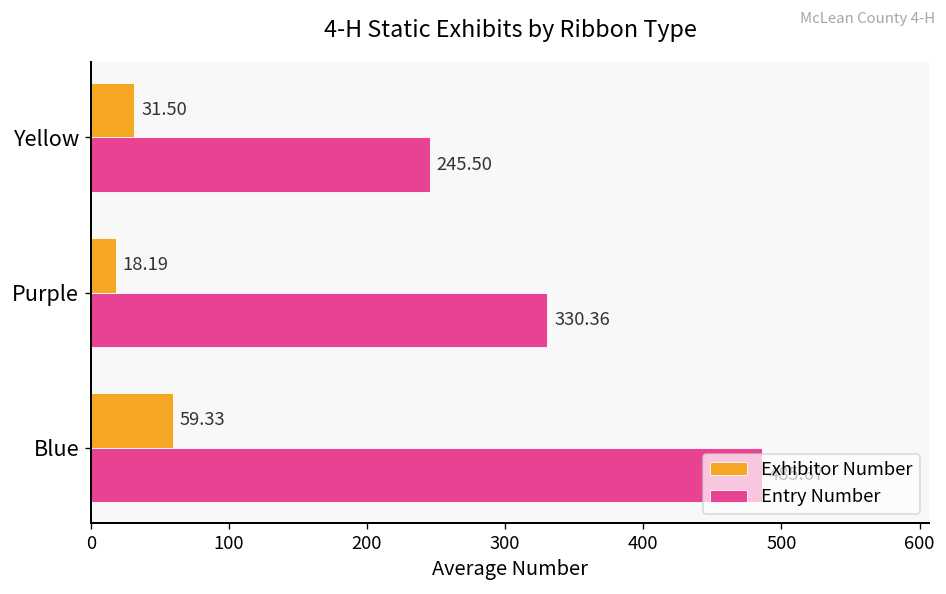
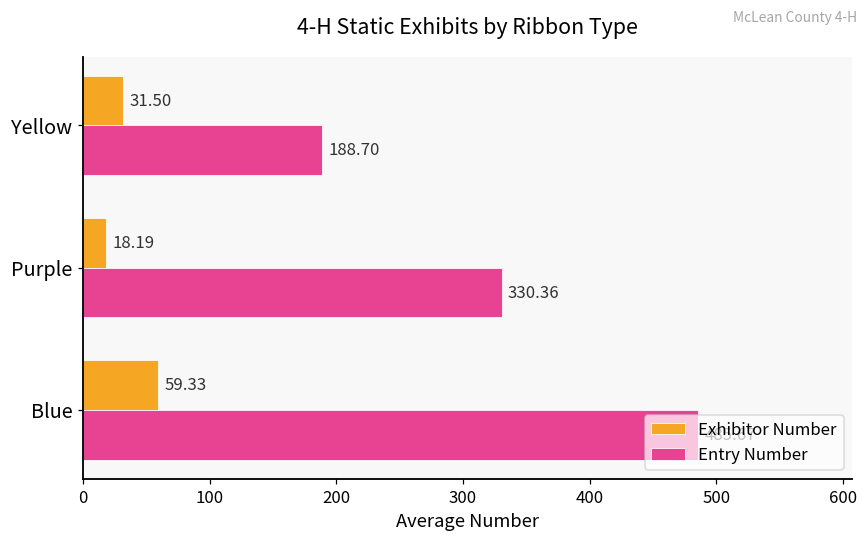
  {
    "Exhibitor Number": {
      "Yellow": 31.50,
      "Purple": 18.19,
      "Blue": 59.33
    },
    "Entry Number": {
-     "Yellow": 245.50,
+     "Yellow": 188.70,
      "Purple": 330.36
    }
  }
